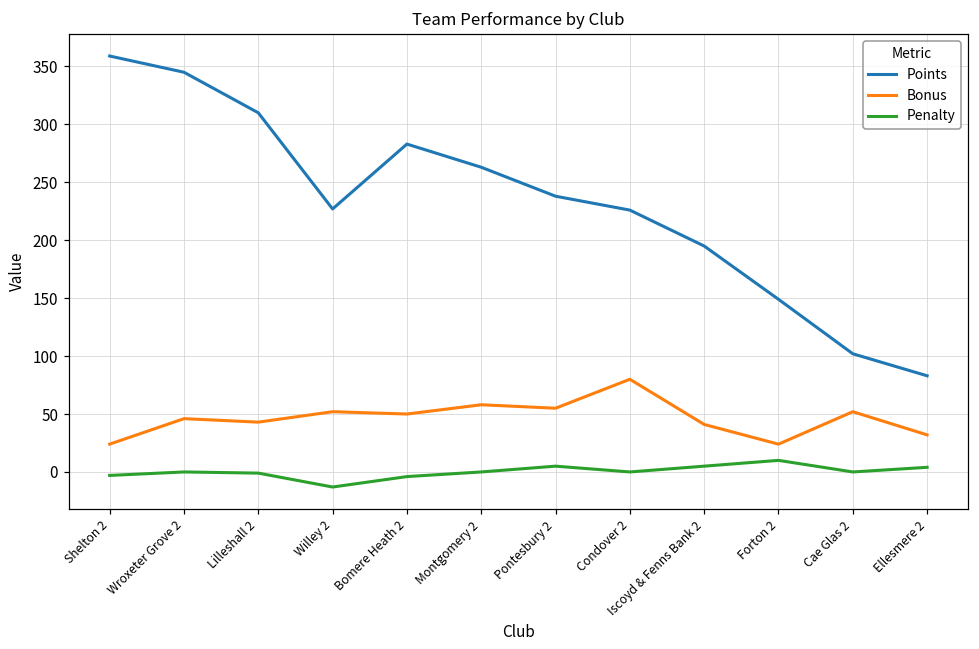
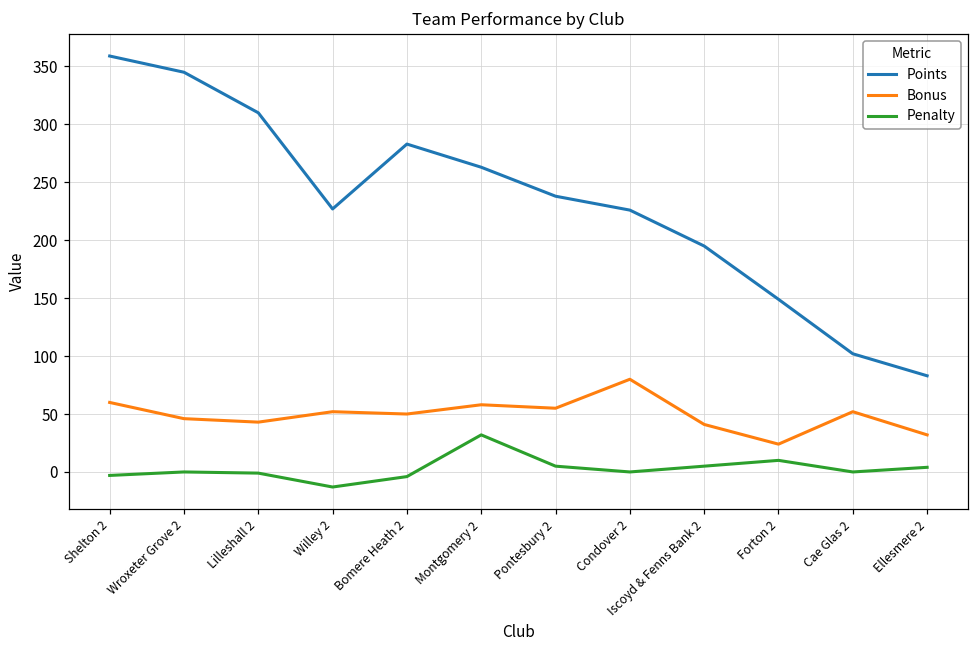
  {
    "Points": {
      "Shelton 2": 359,
      "Wroxeter Grove 2": 345,
      "Lilleshall 2": 310,
      "Willey 2": 227,
      "Bomere Heath 2": 283,
      "Montgomery 2": 263,
      "Pontesbury 2": 238,
      "Condover 2": 226,
      "Iscoyd & Fenns Bank 2": 195,
      "Forton 2": 149,
      "Cae Glas 2": 102,
      "Ellesmere 2": 83
    },
    "Bonus": {
-     "Shelton 2": 24,
+     "Shelton 2": 60,
      "Wroxeter Grove 2": 46,
      "Lilleshall 2": 43,
      "Willey 2": 52,
      "Bomere Heath 2": 50,
      "Montgomery 2": 58,
      "Pontesbury 2": 55,
      "Condover 2": 80,
      "Iscoyd & Fenns Bank 2": 41,
      "Forton 2": 24,
      "Cae Glas 2": 52,
      "Ellesmere 2": 32
    },
    "Penalty": {
      "Shelton 2": -3,
      "Wroxeter Grove 2": 0,
      "Lilleshall 2": -1,
      "Willey 2": -13,
      "Bomere Heath 2": -4,
-     "Montgomery 2": 0,
+     "Montgomery 2": 32,
      "Pontesbury 2": 5,
      "Condover 2": 0,
      "Iscoyd & Fenns Bank 2": 5,
      "Forton 2": 10,
      "Cae Glas 2": 0,
      "Ellesmere 2": 4
    }
  }
